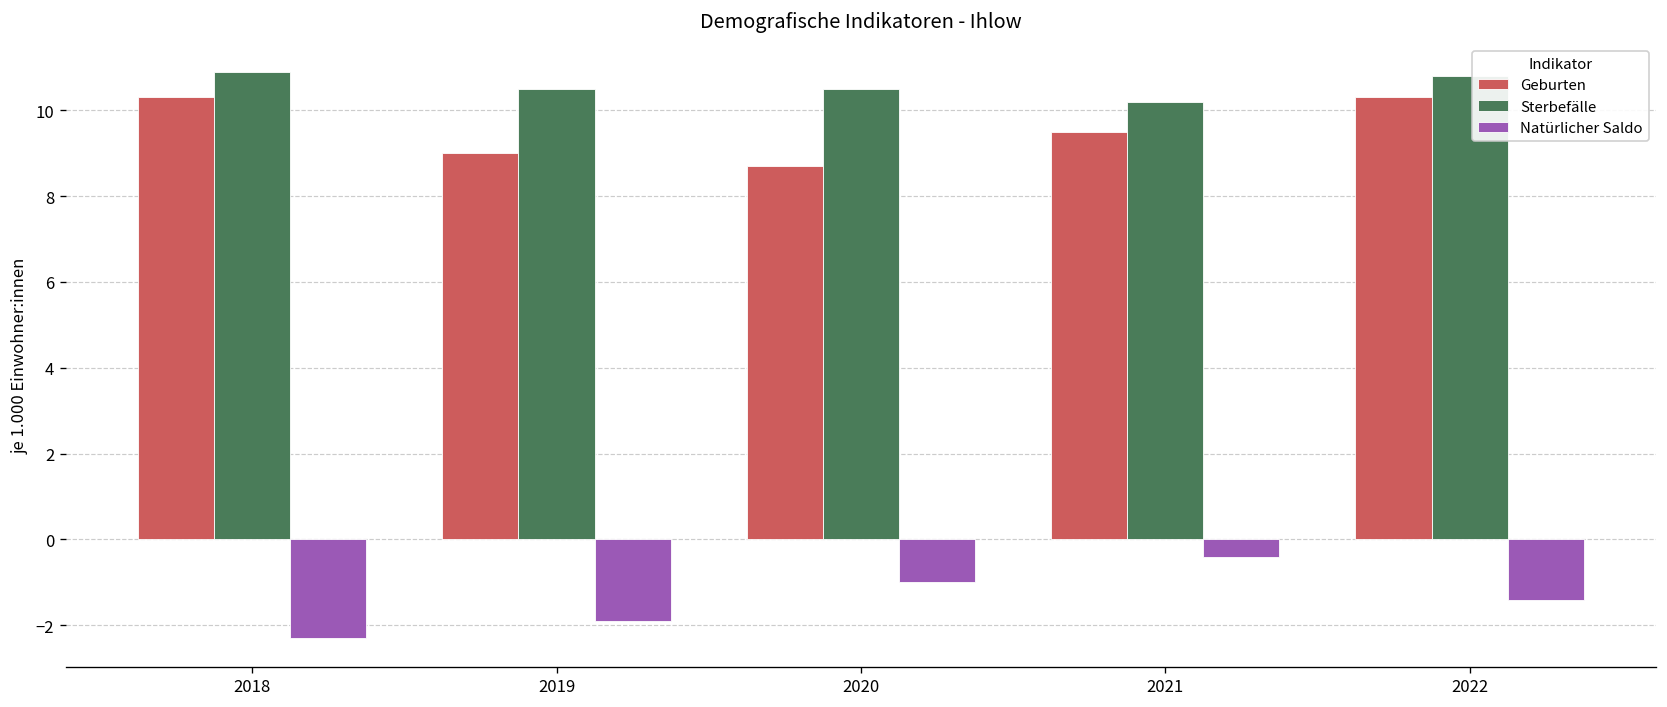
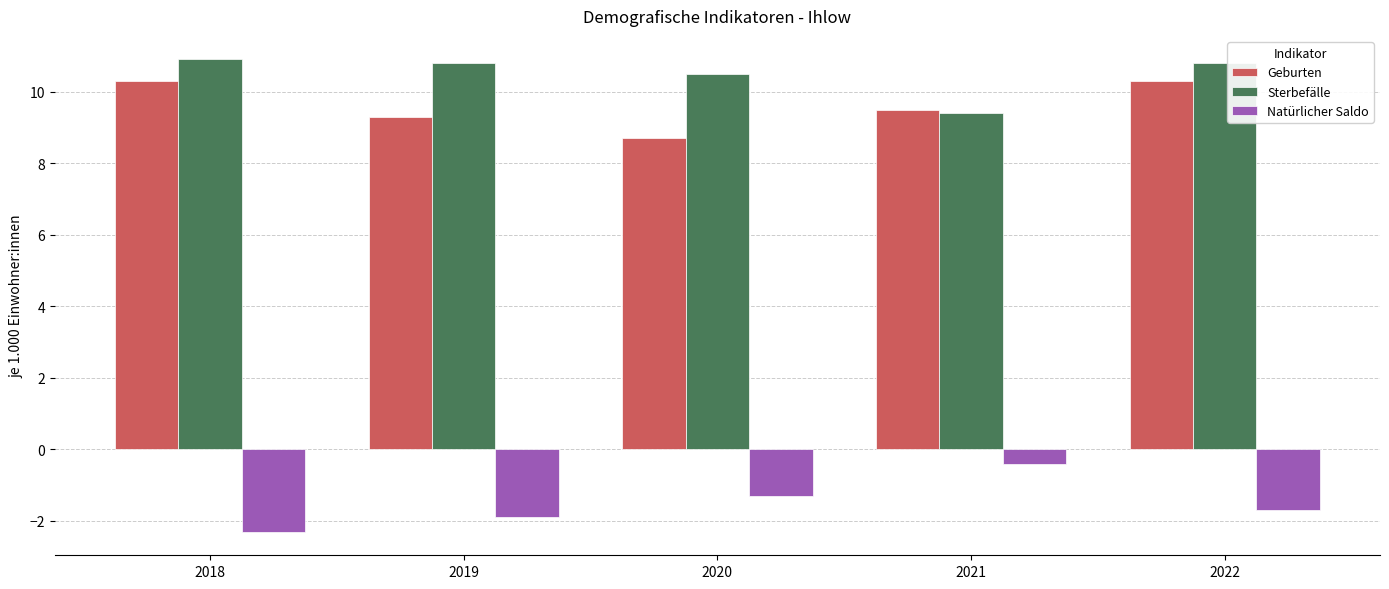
  {
    "Geburten": {
      "2018": 10.3,
-     "2019": 9.0,
+     "2019": 9.3,
      "2020": 8.7,
      "2021": 9.5,
      "2022": 10.3
    },
    "Sterbefälle": {
      "2018": 10.9,
-     "2019": 10.5,
+     "2019": 10.8,
      "2020": 10.5,
-     "2021": 10.2,
+     "2021": 9.4,
      "2022": 10.8
    },
    "Natürlicher Saldo": {
      "2018": -2.3,
      "2019": -1.9,
-     "2020": -1.0,
+     "2020": -1.3,
      "2021": -0.4,
-     "2022": -1.4
+     "2022": -1.7
    }
  }
